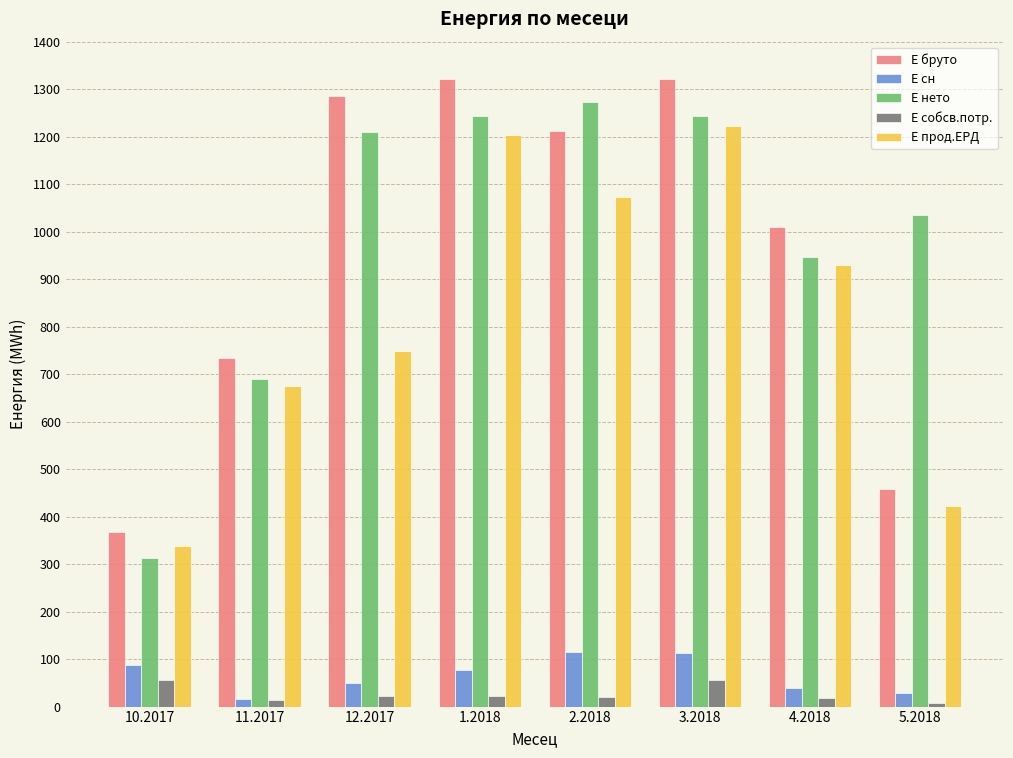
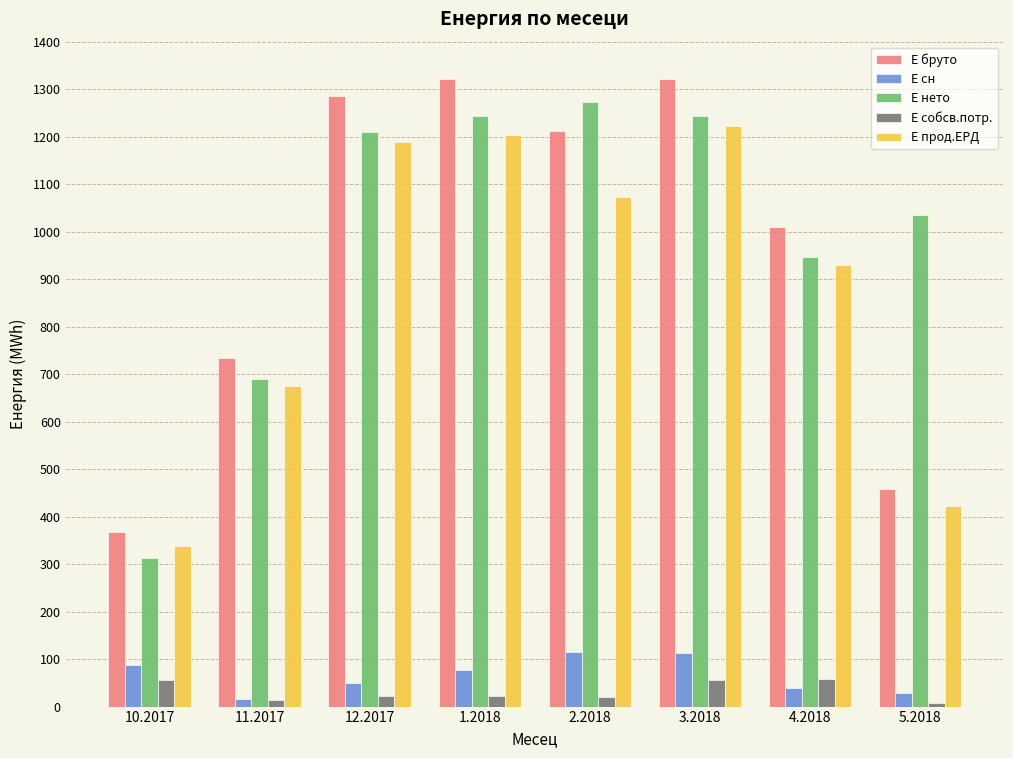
  {
    "Е бруто": {
      "10.2017": 370,
      "11.2017": 730,
      "12.2017": 1290,
      "1.2018": 1320,
      "2.2018": 1210,
      "3.2018": 1320,
      "4.2018": 1010,
      "5.2018": 460
    },
    "Е сн": {
      "10.2017": 90,
      "11.2017": 20,
      "12.2017": 50,
      "1.2018": 80,
      "2.2018": 110,
      "3.2018": 110,
      "4.2018": 40,
      "5.2018": 30
    },
    "Е нето": {
      "10.2017": 310,
      "11.2017": 690,
      "12.2017": 1210,
      "1.2018": 1240,
      "2.2018": 1270,
      "3.2018": 1240,
      "4.2018": 950,
      "5.2018": 1040
    },
    "Е собсв.потр.": {
      "10.2017": 60,
      "11.2017": 10,
      "12.2017": 20,
      "1.2018": 20,
      "2.2018": 20,
      "3.2018": 60,
-     "4.2018": 20,
+     "4.2018": 60,
      "5.2018": 10
    },
    "Е прод.ЕРД": {
      "10.2017": 340,
      "11.2017": 680,
-     "12.2017": 750,
+     "12.2017": 1190,
      "1.2018": 1200,
      "2.2018": 1070,
      "3.2018": 1220,
      "4.2018": 930,
      "5.2018": 420
    }
  }
